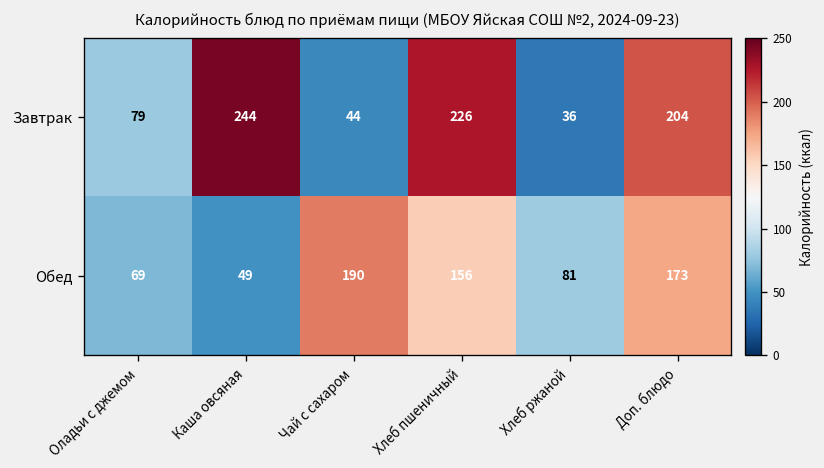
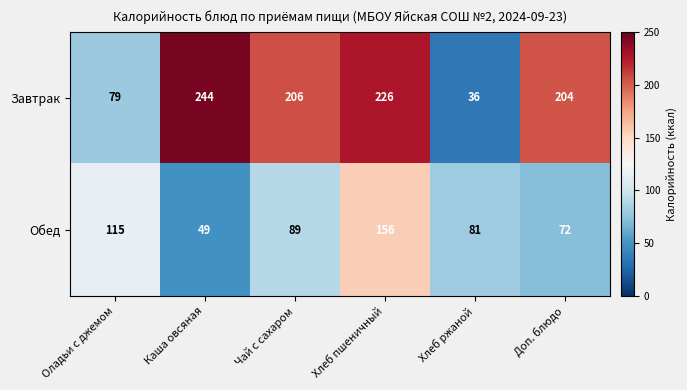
  {
    "Завтрак": {
      "Оладьи с джемом": 79,
      "Каша овсяная": 244,
-     "Чай с сахаром": 44,
+     "Чай с сахаром": 206,
      "Хлеб пшеничный": 226,
      "Хлеб ржаной": 36,
      "Доп. блюдо": 204
    },
    "Обед": {
-     "Оладьи с джемом": 69,
+     "Оладьи с джемом": 115,
      "Каша овсяная": 49,
-     "Чай с сахаром": 190,
+     "Чай с сахаром": 89,
      "Хлеб пшеничный": 156,
      "Хлеб ржаной": 81,
-     "Доп. блюдо": 173
+     "Доп. блюдо": 72
    }
  }
